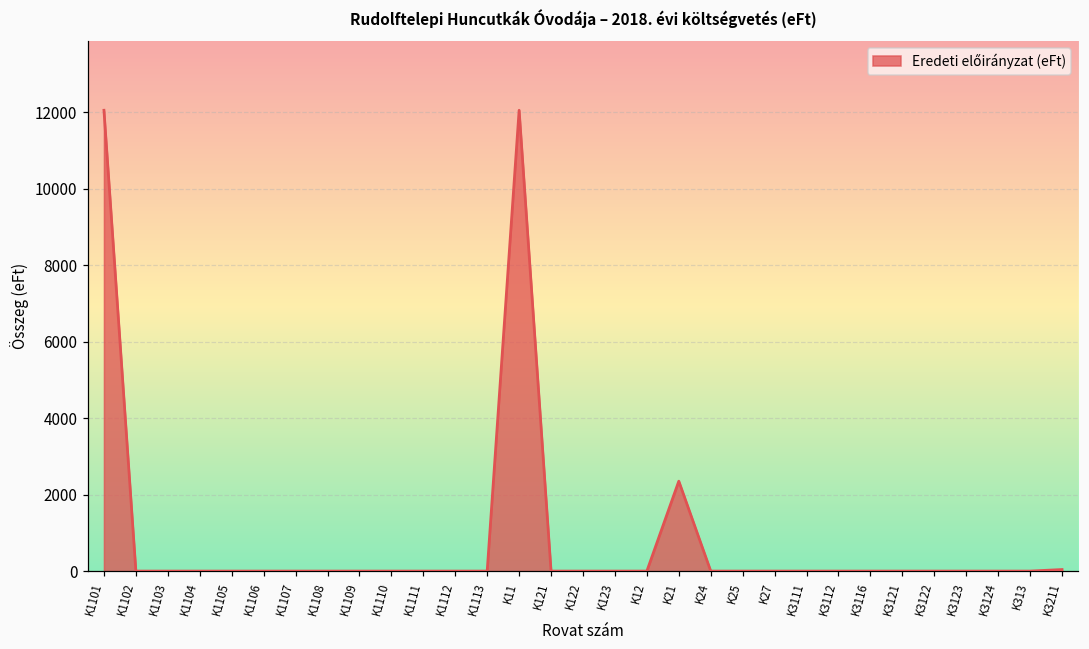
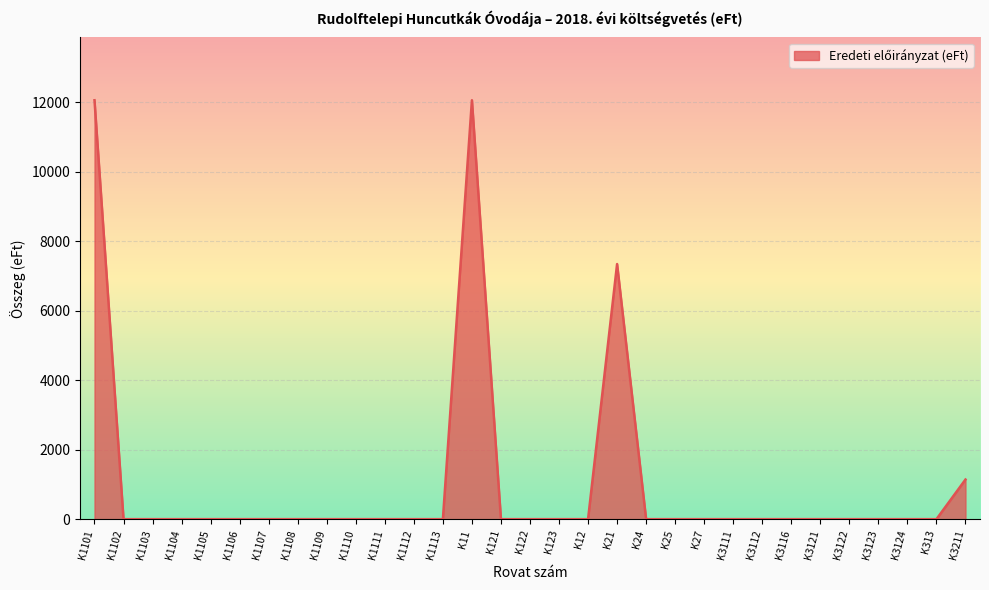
  {
    "K1101": 12100,
    "K1102": 0,
    "K1103": 0,
    "K1104": 0,
    "K1105": 0,
    "K1106": 0,
    "K1107": 0,
    "K1108": 0,
    "K1109": 0,
    "K1110": 0,
    "K1111": 0,
    "K1112": 0,
    "K1113": 0,
    "K11": 12100,
    "K121": 0,
    "K122": 0,
    "K123": 0,
    "K12": 0,
-   "K21": 2400,
+   "K21": 7300,
    "K24": 0,
    "K25": 0,
    "K27": 0,
    "K3111": 0,
    "K3112": 0,
    "K3116": 0,
    "K3121": 0,
    "K3122": 0,
    "K3123": 0,
    "K3124": 0,
    "K313": 0,
-   "K3211": 0
+   "K3211": 1100
  }
